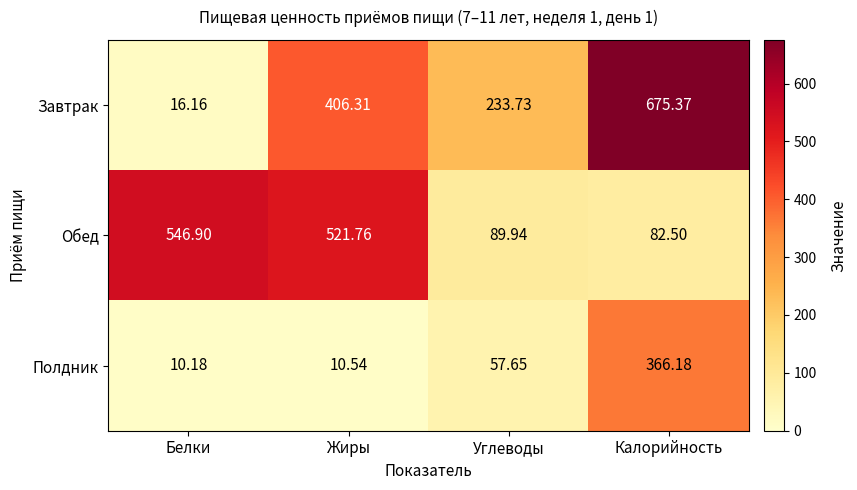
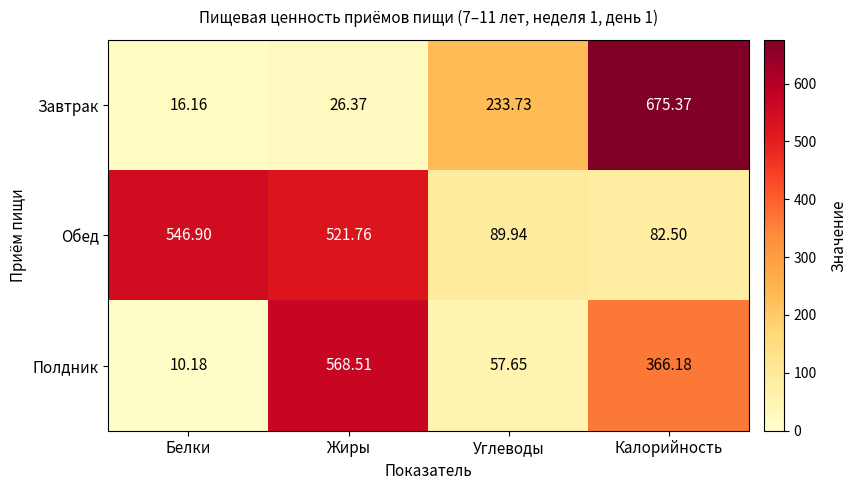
  {
    "Завтрак": {
      "Белки": 16.16,
-     "Жиры": 406.31,
+     "Жиры": 26.37,
      "Углеводы": 233.73,
      "Калорийность": 675.37
    },
    "Обед": {
      "Белки": 546.90,
      "Жиры": 521.76,
      "Углеводы": 89.94,
      "Калорийность": 82.50
    },
    "Полдник": {
      "Белки": 10.18,
-     "Жиры": 10.54,
+     "Жиры": 568.51,
      "Углеводы": 57.65,
      "Калорийность": 366.18
    }
  }
